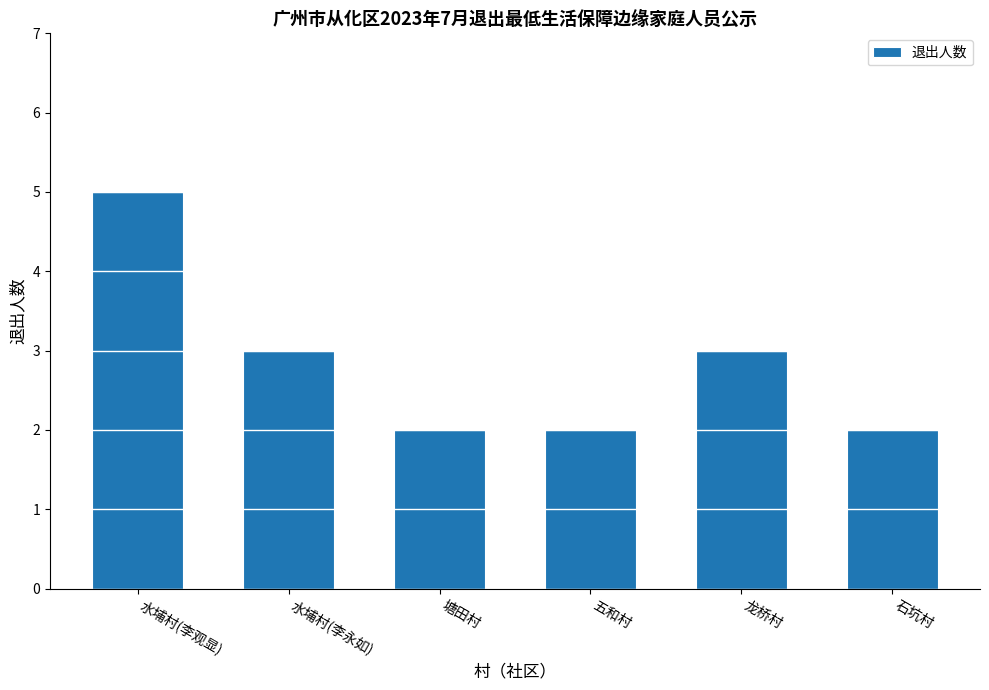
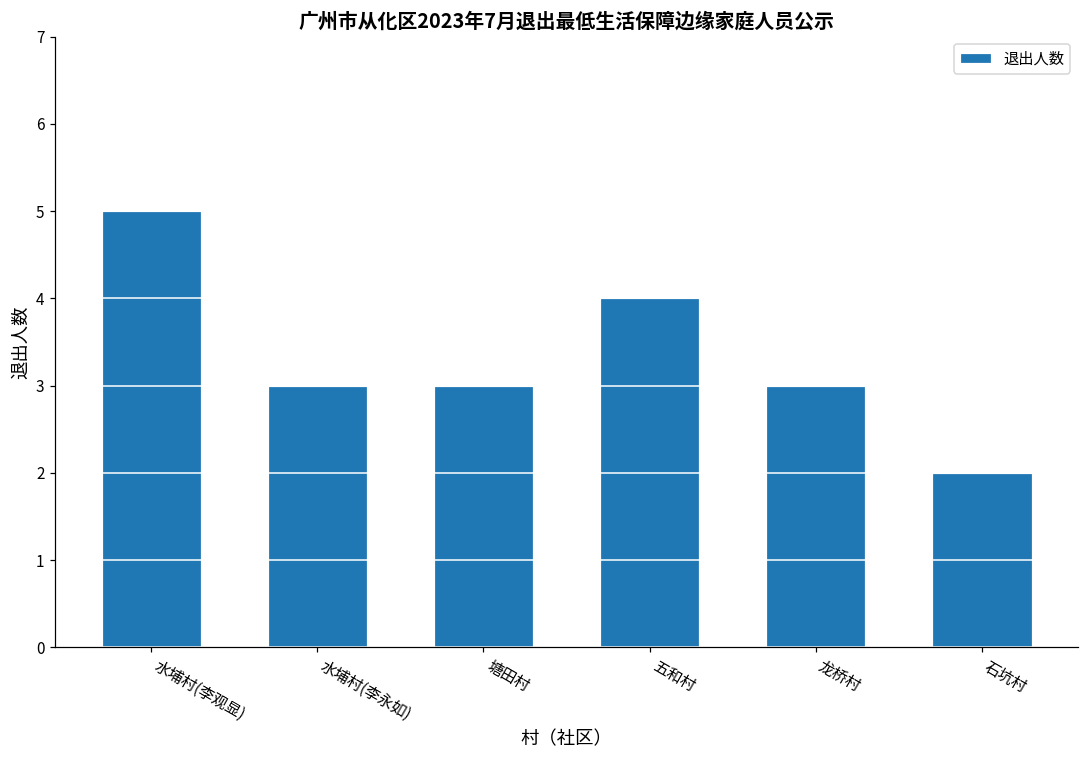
  {
    "水埔村(李观显)": 5,
    "水埔村(李永如)": 3,
-   "塘田村": 2,
-   "五和村": 2,
+   "塘田村": 3,
+   "五和村": 4,
    "龙桥村": 3,
    "石坑村": 2
  }
